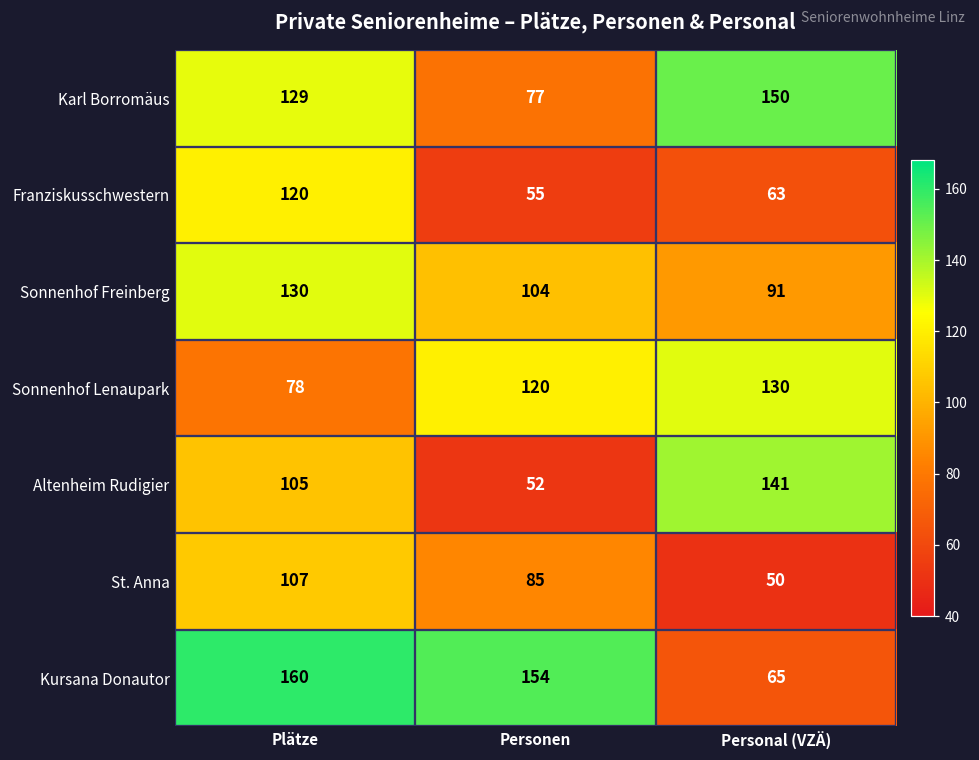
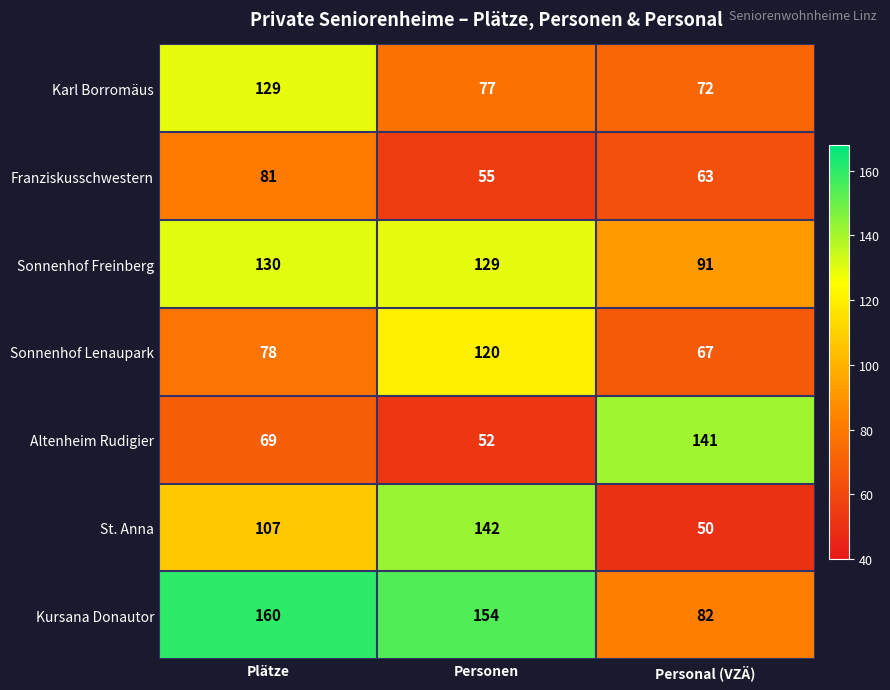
  {
    "Karl Borromäus": {
      "Plätze": 129,
      "Personen": 77,
-     "Personal (VZÄ)": 150
+     "Personal (VZÄ)": 72
    },
    "Franziskusschwestern": {
-     "Plätze": 120,
+     "Plätze": 81,
      "Personen": 55,
      "Personal (VZÄ)": 63
    },
    "Sonnenhof Freinberg": {
      "Plätze": 130,
-     "Personen": 104,
+     "Personen": 129,
      "Personal (VZÄ)": 91
    },
    "Sonnenhof Lenaupark": {
      "Plätze": 78,
      "Personen": 120,
-     "Personal (VZÄ)": 130
+     "Personal (VZÄ)": 67
    },
    "Altenheim Rudigier": {
-     "Plätze": 105,
+     "Plätze": 69,
      "Personen": 52,
      "Personal (VZÄ)": 141
    },
    "St. Anna": {
      "Plätze": 107,
-     "Personen": 85,
+     "Personen": 142,
      "Personal (VZÄ)": 50
    },
    "Kursana Donautor": {
      "Plätze": 160,
      "Personen": 154,
-     "Personal (VZÄ)": 65
+     "Personal (VZÄ)": 82
    }
  }
